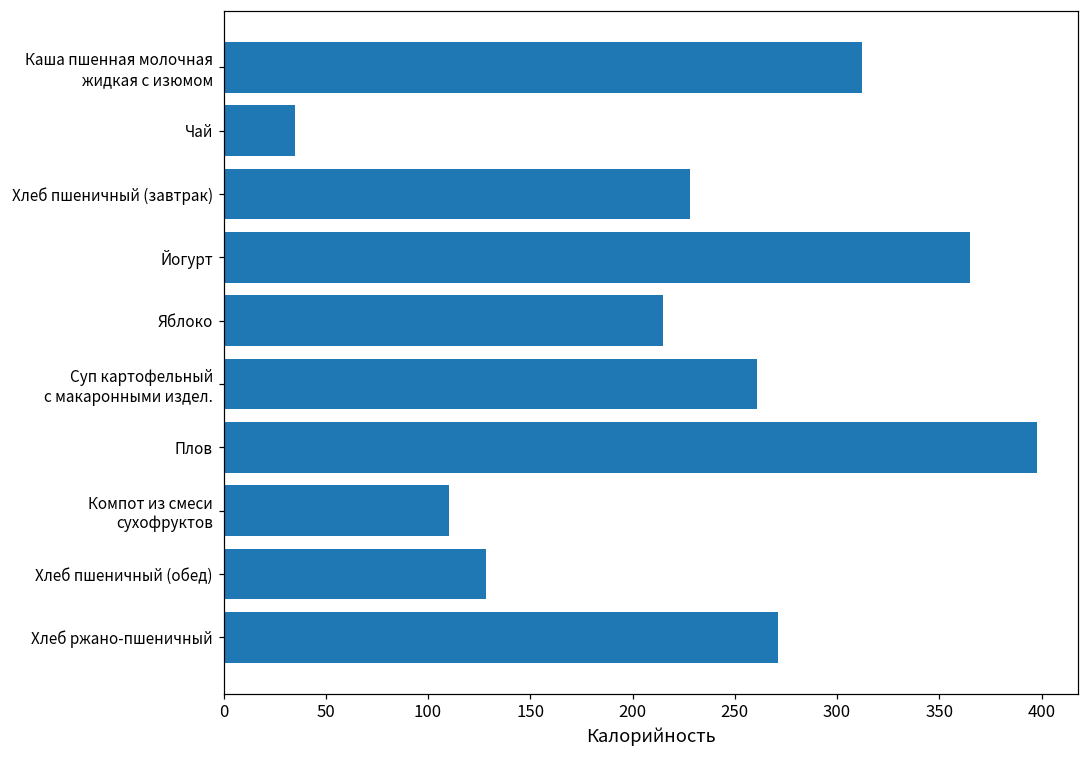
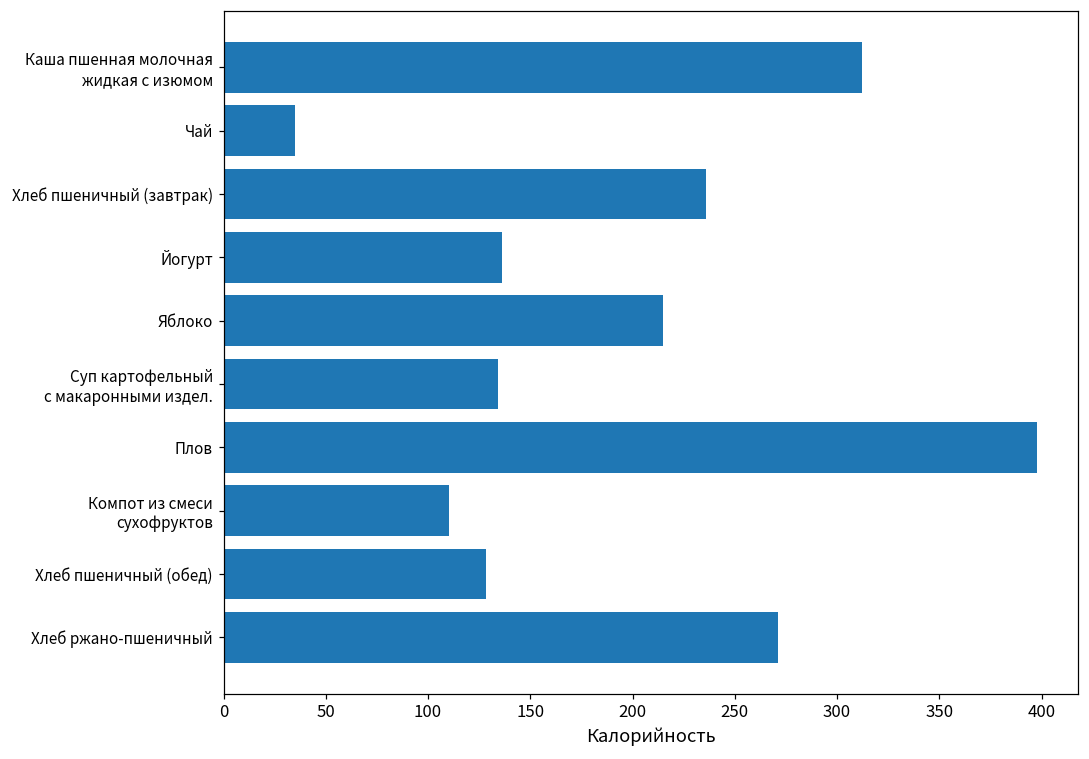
  {
    "Каша пшенная молочная жидкая с изюмом": 312,
    "Чай": 35,
-   "Хлеб пшеничный (завтрак)": 228,
-   "Йогурт": 365,
+   "Хлеб пшеничный (завтрак)": 236,
+   "Йогурт": 136,
    "Яблоко": 215,
-   "Суп картофельный с макаронными издел.": 261,
+   "Суп картофельный с макаронными издел.": 134,
    "Плов": 398,
    "Компот из смеси сухофруктов": 110,
    "Хлеб пшеничный (обед)": 128,
    "Хлеб ржано-пшеничный": 271
  }
